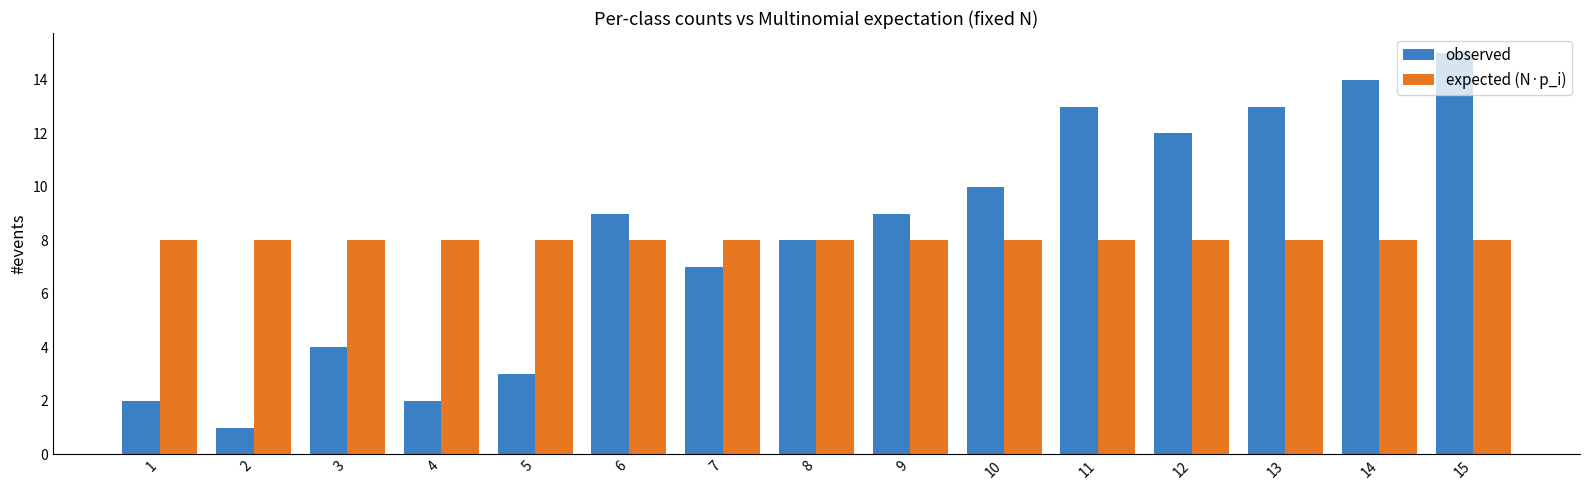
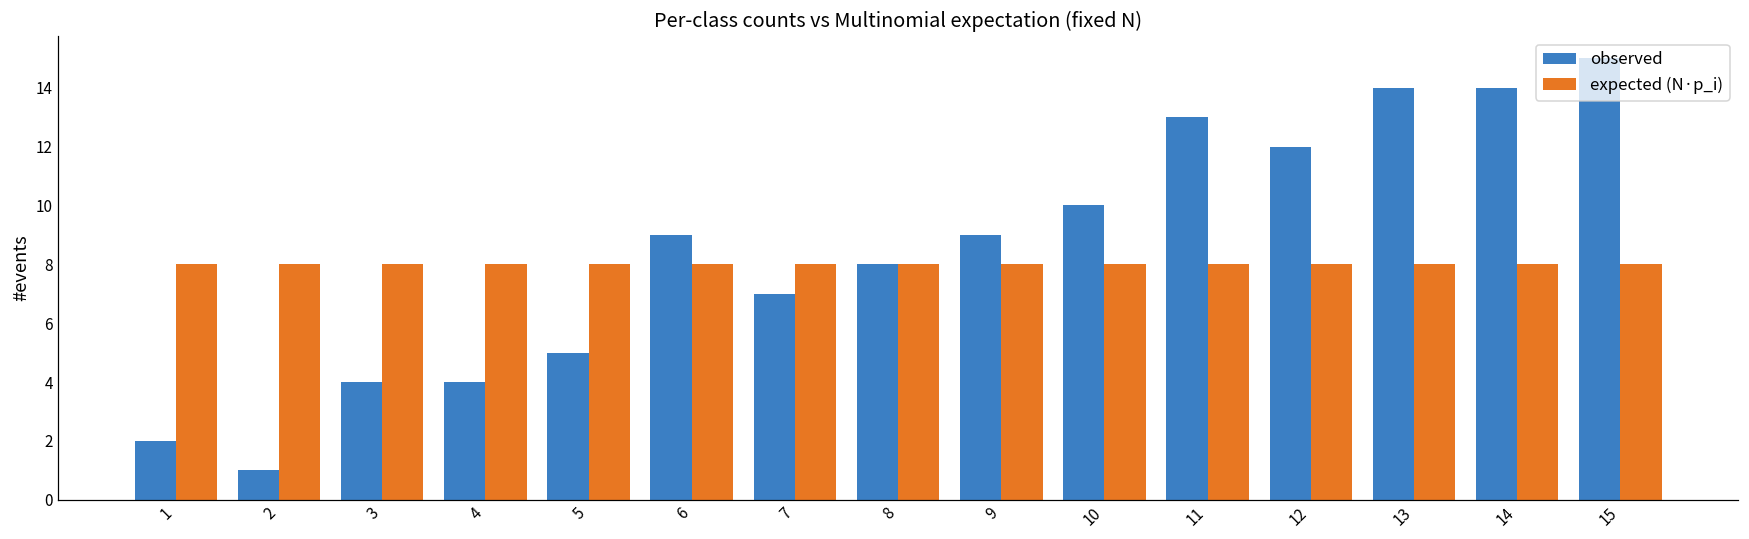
  {
    "observed": {
      "1": 2,
      "2": 1,
      "3": 4,
-     "4": 2,
-     "5": 3,
+     "4": 4,
+     "5": 5,
      "6": 9,
      "7": 7,
      "8": 8,
      "9": 9,
      "10": 10,
      "11": 13,
      "12": 12,
-     "13": 13,
+     "13": 14,
      "14": 14
    },
    "expected (N·p_i)": {
      "1": 8,
      "2": 8,
      "3": 8,
      "4": 8,
      "5": 8,
      "6": 8,
      "7": 8,
      "8": 8,
      "9": 8,
      "10": 8,
      "11": 8,
      "12": 8,
      "13": 8,
      "14": 8,
      "15": 8
    }
  }
